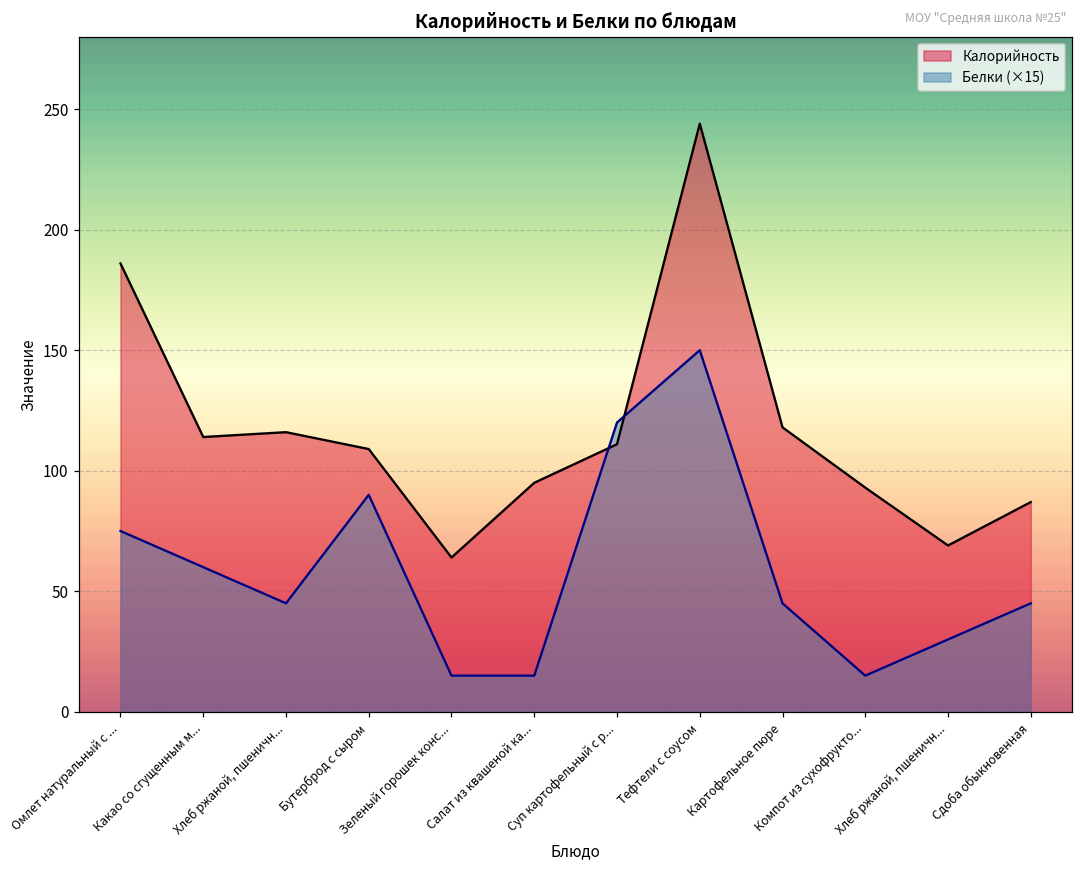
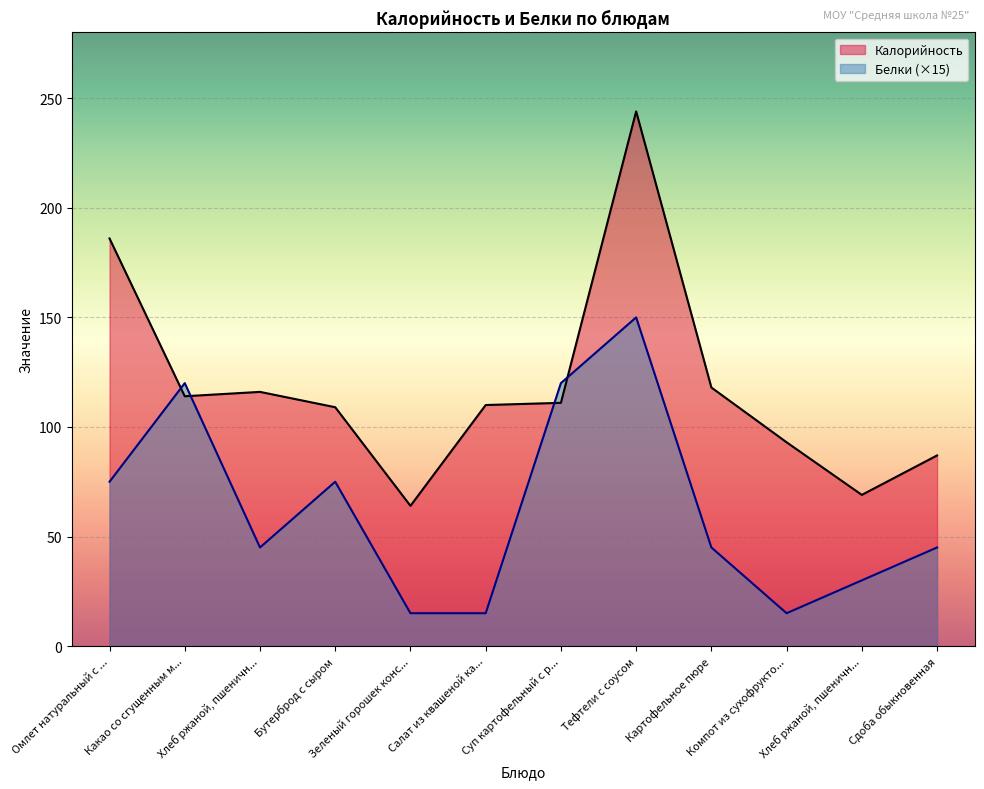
  {
    "Калорийность": {
      "Омлет натуральный с ...": 186,
      "Какао со сгущенным м...": 114,
      "Бутерброд с сыром": 109,
      "Зеленый горошек конс...": 64,
-     "Салат из квашеной ка...": 95,
+     "Салат из квашеной ка...": 110,
      "Суп картофельный с р...": 111,
      "Тефтели с соусом": 244,
      "Картофельное пюре": 118,
      "Компот из сухофрукто...": 93,
      "Сдоба обыкновенная": 87
    },
    "Белки (×15)": {
      "Омлет натуральный с ...": 75,
-     "Какао со сгущенным м...": 60,
-     "Бутерброд с сыром": 90,
+     "Какао со сгущенным м...": 120,
+     "Бутерброд с сыром": 75,
      "Зеленый горошек конс...": 15,
      "Салат из квашеной ка...": 15,
      "Суп картофельный с р...": 120,
      "Тефтели с соусом": 150,
      "Картофельное пюре": 45,
      "Компот из сухофрукто...": 15,
      "Сдоба обыкновенная": 45
    }
  }
